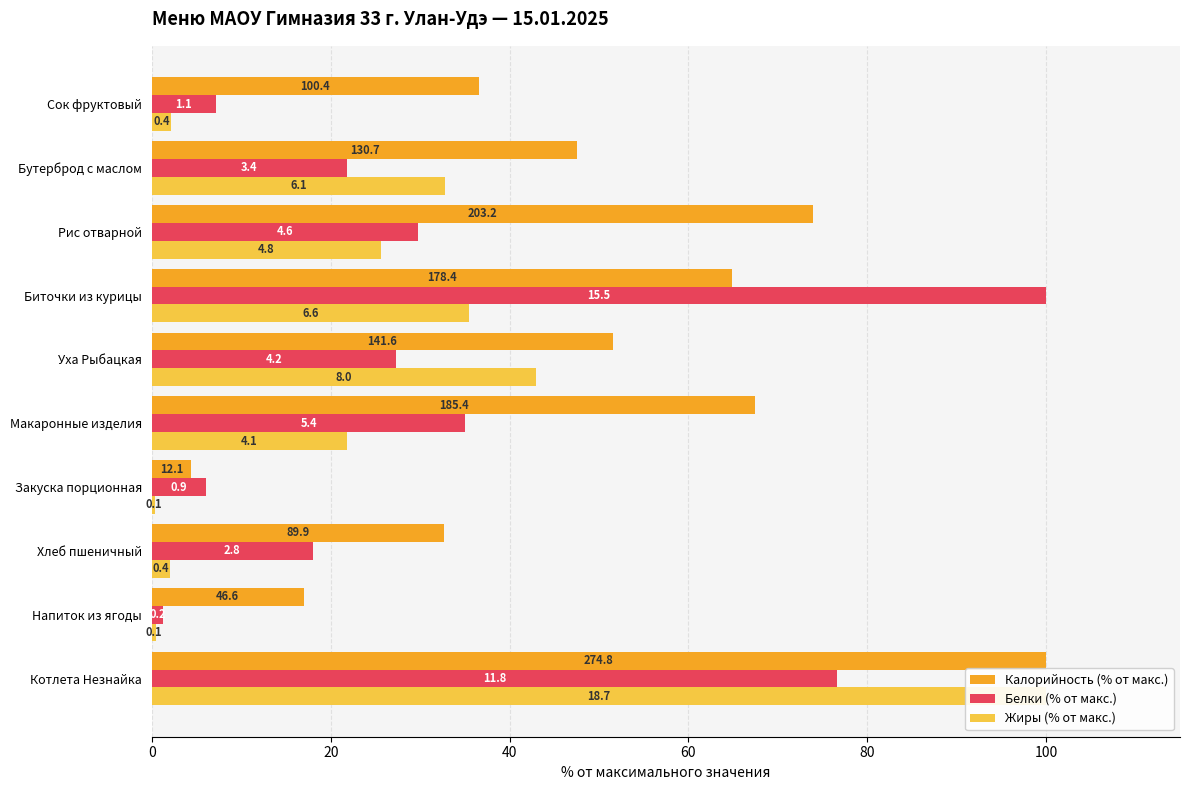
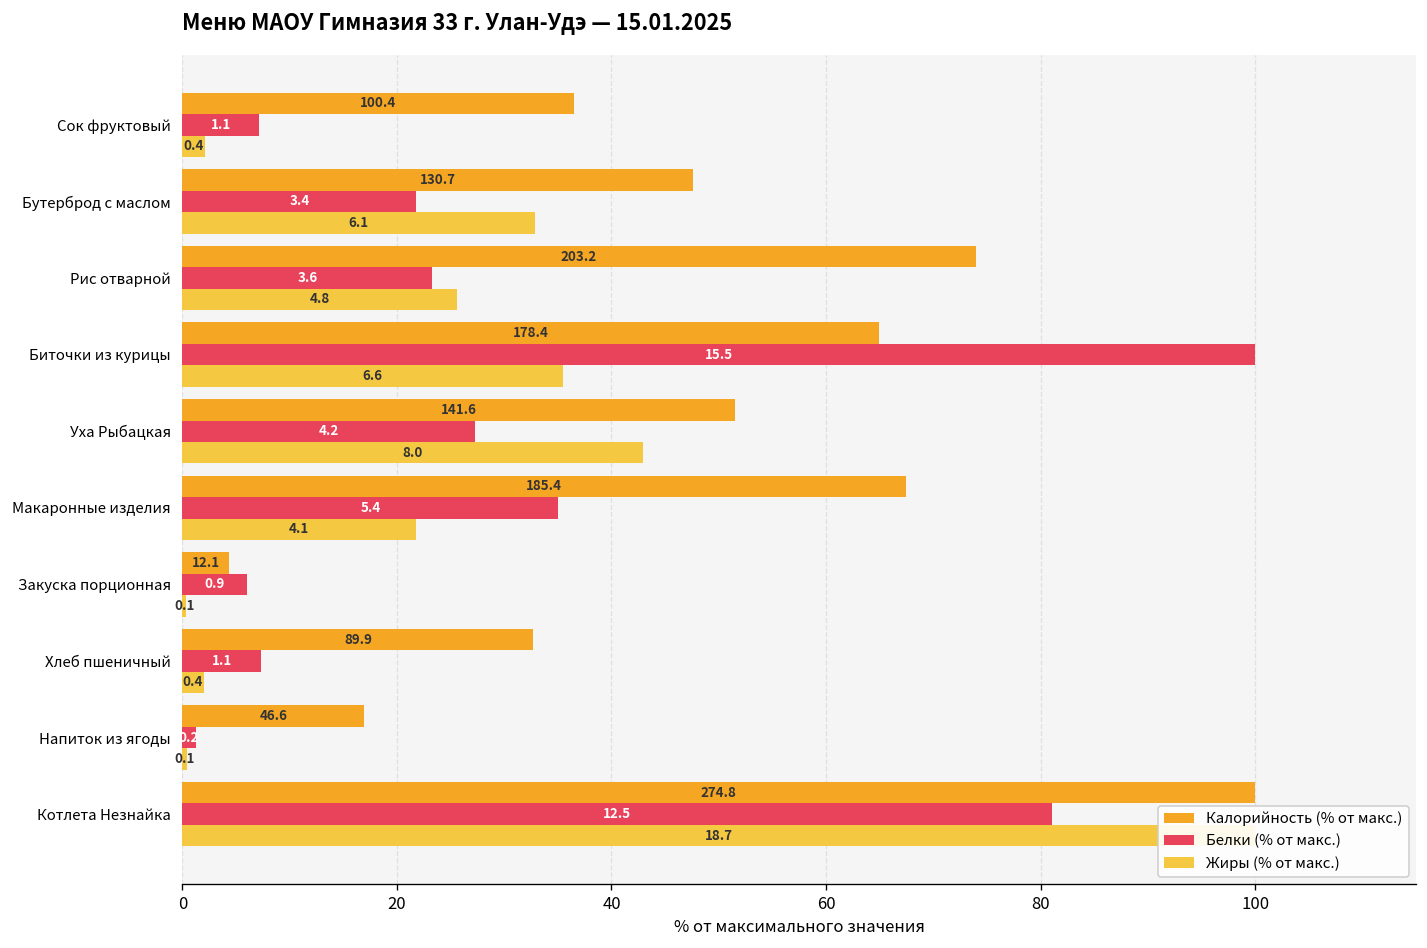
  {
    "Белки (% от макс.)": {
-     "Рис отварной": 4.6,
-     "Хлеб пшеничный": 2.8,
-     "Котлета Незнайка": 11.8
+     "Рис отварной": 3.6,
+     "Хлеб пшеничный": 1.1,
+     "Котлета Незнайка": 12.5
    }
  }
